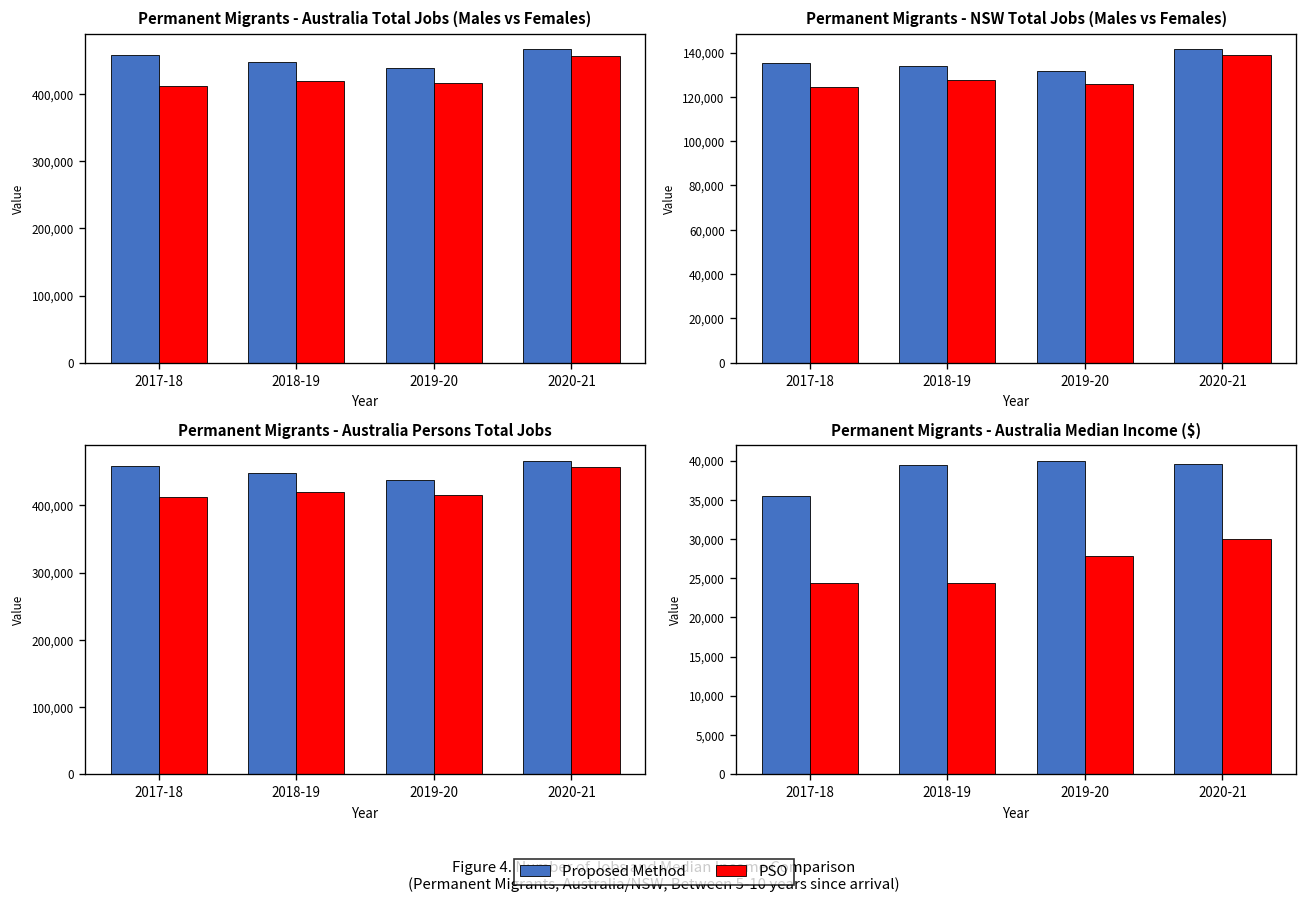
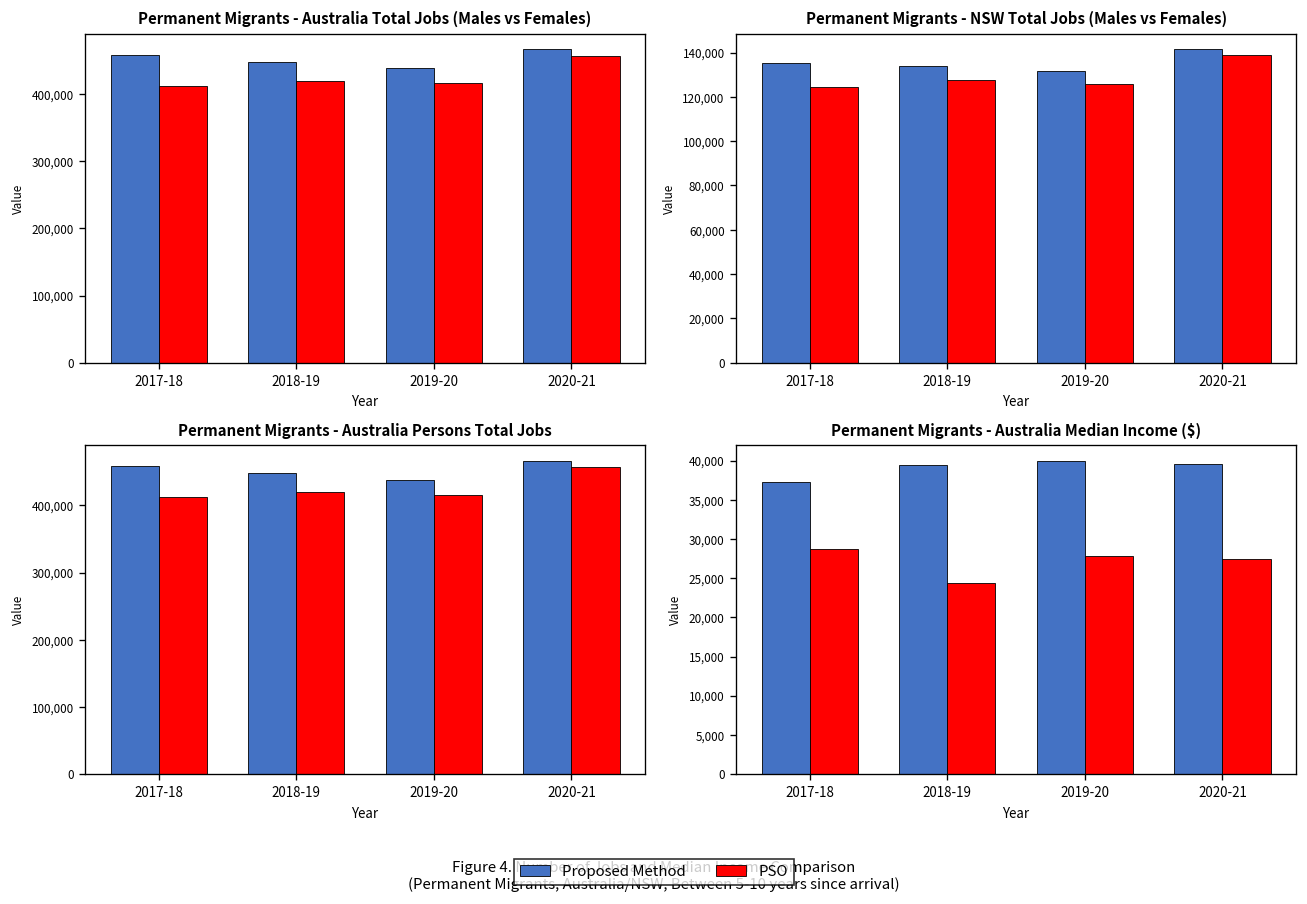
  {
    "Permanent Migrants - Australia Persons Total Jobs": {
      "Proposed Method": {
        "2017-18": "460,000",
        "2018-19": "450,000",
        "2019-20": "440,000",
        "2020-21": "470,000"
      },
      "PSO": {
        "2017-18": "410,000",
        "2018-19": "420,000",
        "2019-20": "420,000",
        "2020-21": "460,000"
      }
    },
    "Permanent Migrants - Australia Median Income ($)": {
      "Proposed Method": {
-       "2017-18": "35,000",
+       "2017-18": "37,000",
        "2018-19": "39,000",
        "2019-20": "40,000",
        "2020-21": "40,000"
      },
      "PSO": {
-       "2017-18": "24,000",
+       "2017-18": "29,000",
        "2018-19": "24,000",
        "2019-20": "28,000",
-       "2020-21": "30,000"
+       "2020-21": "27,000"
      }
    }
  }
